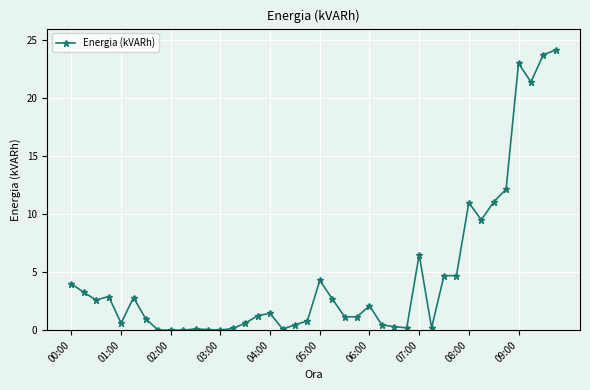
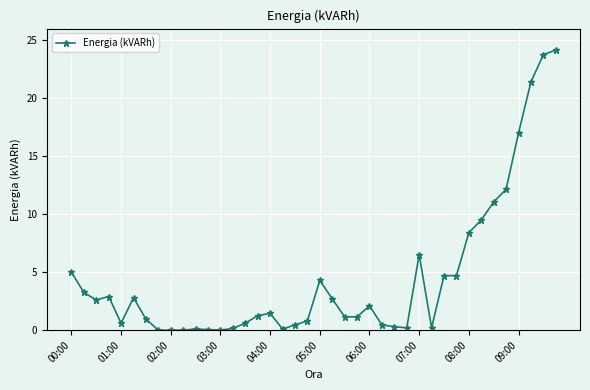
  {
-   "00:00": 4,
+   "00:00": 5,
    "01:00": 0.6,
    "02:00": 0.0,
    "03:00": 0.0,
    "04:00": 1.5,
    "05:00": 4.3,
    "06:00": 2.1,
    "07:00": 6.5,
-   "08:00": 11.0,
-   "09:00": 23
+   "08:00": 8.4,
+   "09:00": 17
  }
